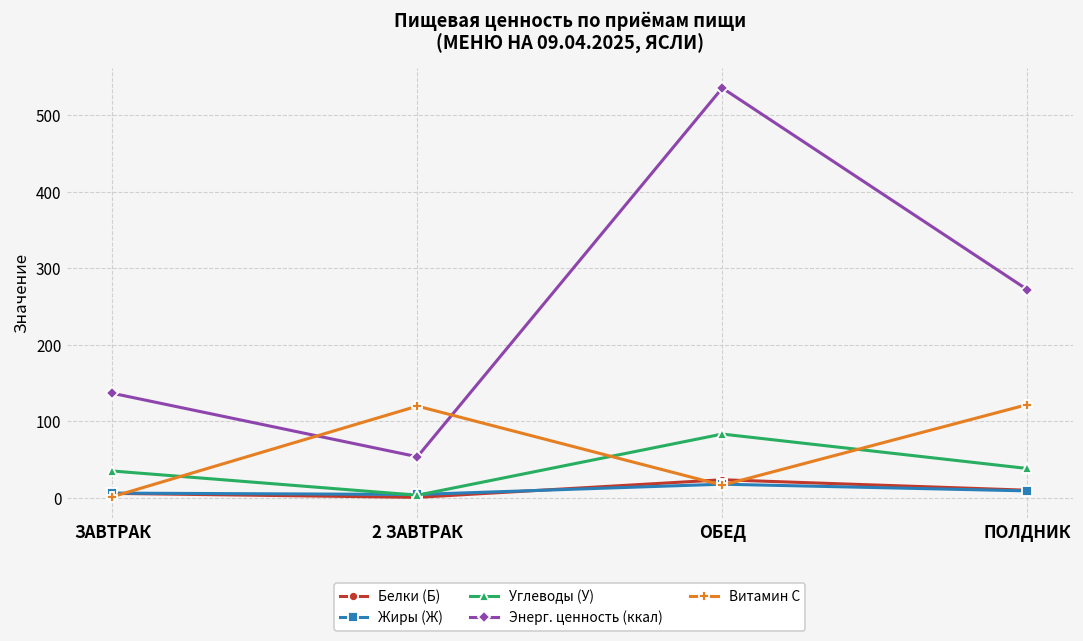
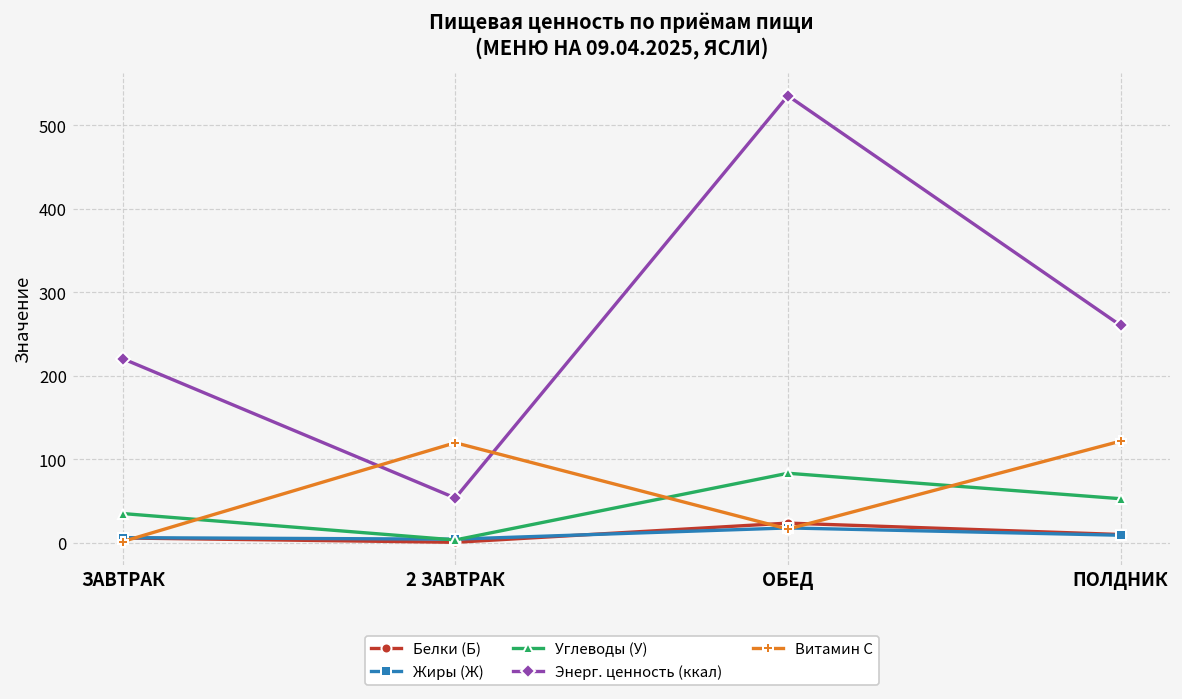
  {
    "Белки (Б)": {
      "ОБЕД": 20
    },
    "Углеводы (У)": {
      "ЗАВТРАК": 40,
      "ОБЕД": 80,
-     "ПОЛДНИК": 40
+     "ПОЛДНИК": 50
    },
    "Энерг. ценность (ккал)": {
-     "ЗАВТРАК": 140,
+     "ЗАВТРАК": 220,
      "2 ЗАВТРАК": 50,
      "ОБЕД": 540,
-     "ПОЛДНИК": 270
+     "ПОЛДНИК": 260
    },
    "Витамин С": {
      "ЗАВТРАК": 0,
      "2 ЗАВТРАК": 120,
      "ПОЛДНИК": 120
    }
  }
